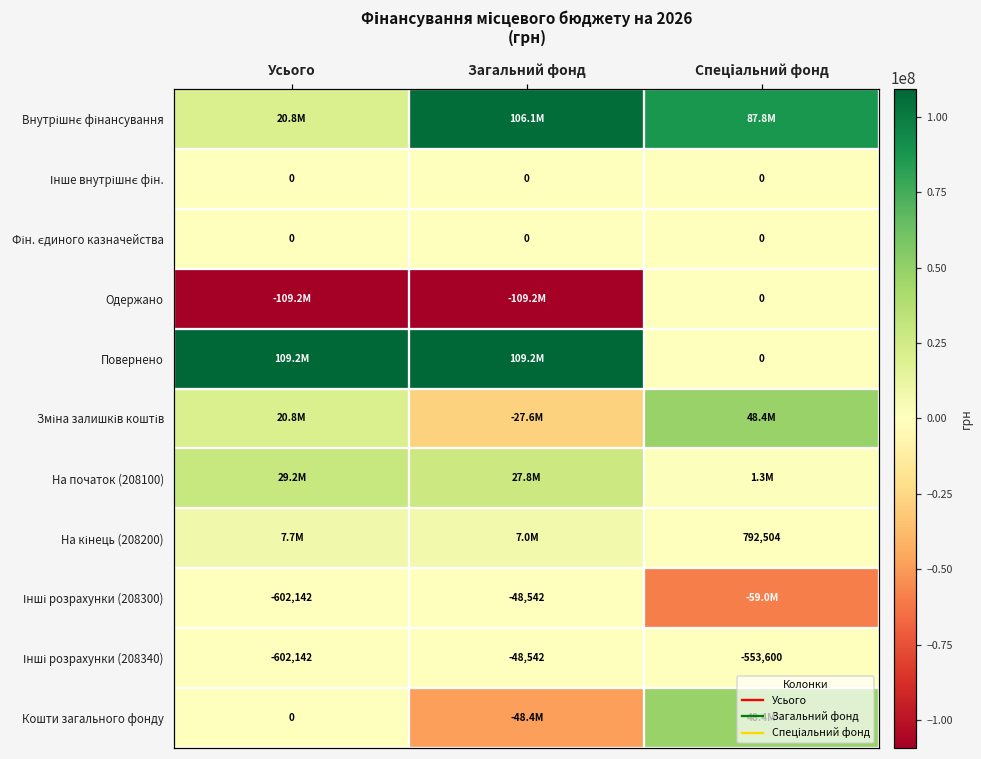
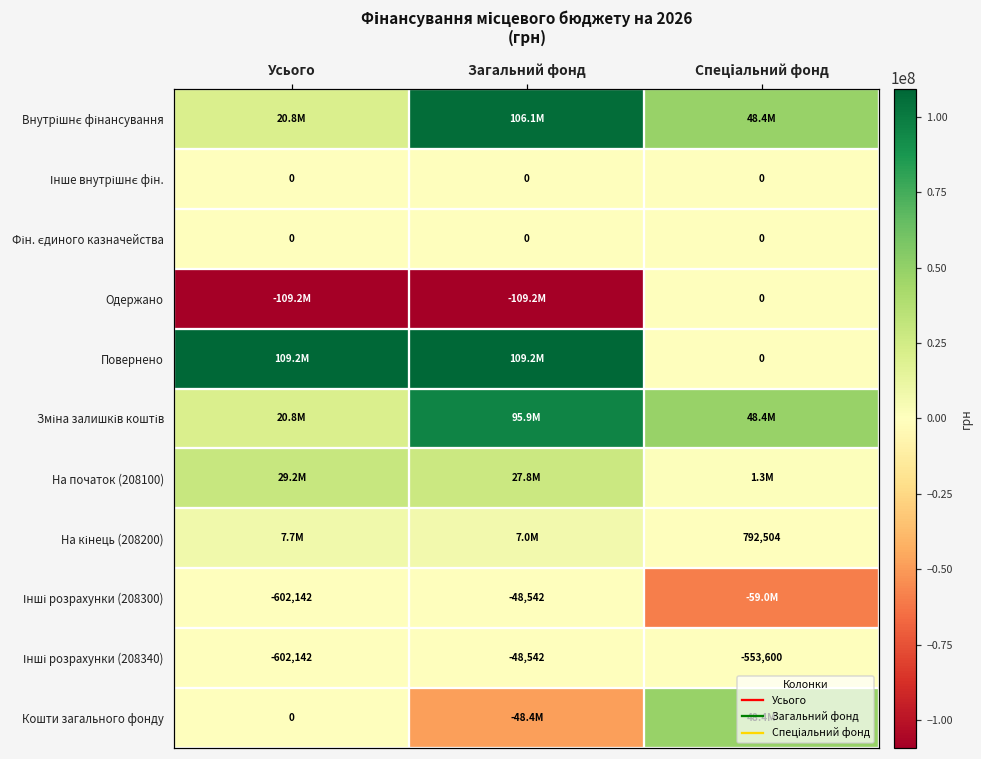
  {
    "Внутрішнє фінансування": {
      "Усього": "20.8M",
      "Загальний фонд": "106.1M",
-     "Спеціальний фонд": "87.8M"
+     "Спеціальний фонд": "48.4M"
    },
    "Інше внутрішнє фін.": {
      "Усього": "0",
      "Загальний фонд": "0",
      "Спеціальний фонд": "0"
    },
    "Фін. єдиного казначейства": {
      "Усього": "0",
      "Загальний фонд": "0",
      "Спеціальний фонд": "0"
    },
    "Одержано": {
      "Усього": "-109.2M",
      "Загальний фонд": "-109.2M",
      "Спеціальний фонд": "0"
    },
    "Повернено": {
      "Усього": "109.2M",
      "Загальний фонд": "109.2M",
      "Спеціальний фонд": "0"
    },
    "Зміна залишків коштів": {
      "Усього": "20.8M",
-     "Загальний фонд": "-27.6M",
+     "Загальний фонд": "95.9M",
      "Спеціальний фонд": "48.4M"
    },
    "На початок (208100)": {
      "Усього": "29.2M",
      "Загальний фонд": "27.8M",
      "Спеціальний фонд": "1.3M"
    },
    "На кінець (208200)": {
      "Усього": "7.7M",
      "Загальний фонд": "7.0M",
      "Спеціальний фонд": "792,504"
    },
    "Інші розрахунки (208300)": {
      "Усього": "-602,142",
      "Загальний фонд": "-48,542",
      "Спеціальний фонд": "-59.0M"
    },
    "Інші розрахунки (208340)": {
      "Усього": "-602,142",
      "Загальний фонд": "-48,542",
      "Спеціальний фонд": "-553,600"
    },
    "Кошти загального фонду": {
      "Усього": "0",
      "Загальний фонд": "-48.4M"
    }
  }
